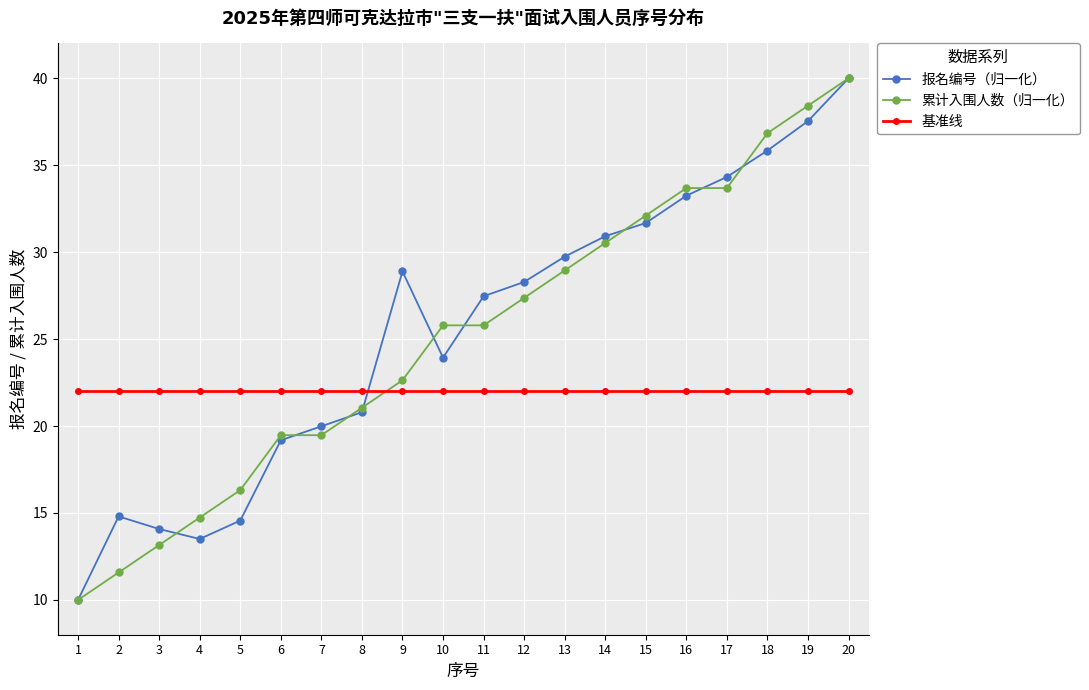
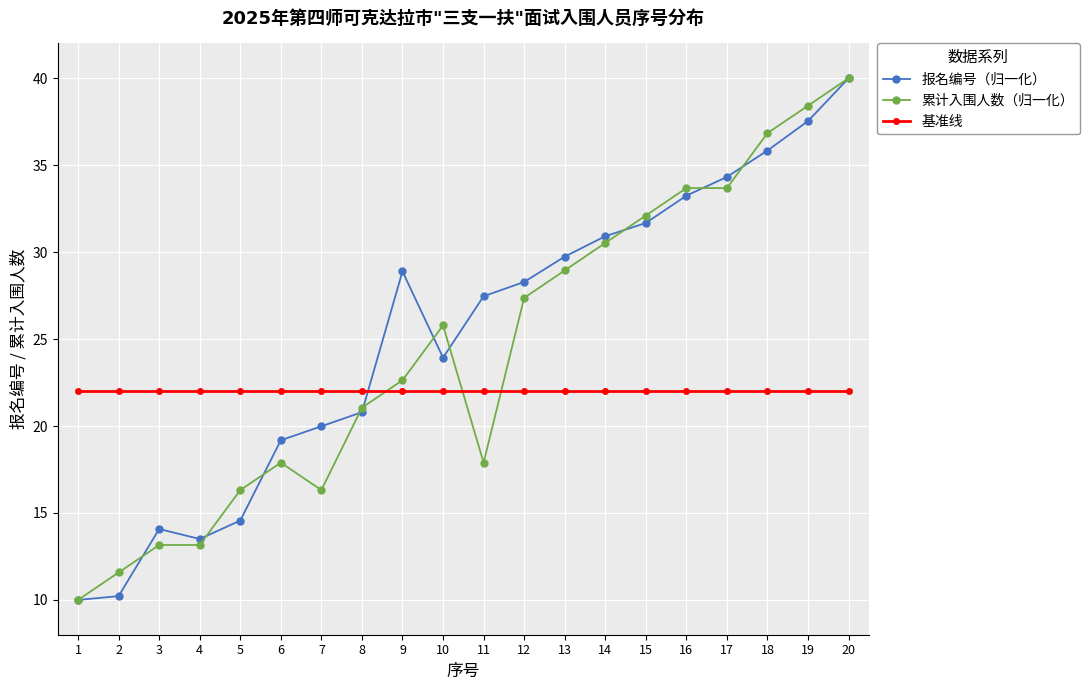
  {
    "报名编号（归一化）": {
-     "2": 14.8,
+     "2": 10.2,
      "3": 14.1,
      "4": 13.5,
      "5": 14.6,
      "6": 19.2,
      "7": 20.0,
      "8": 20.8,
      "9": 28.9,
      "10": 23.9,
      "11": 27.5,
      "12": 28.3,
      "13": 29.7,
      "14": 30.9,
      "15": 31.7,
      "16": 33.2,
      "17": 34.3,
      "18": 35.8,
      "19": 37.5
    },
    "累计入围人数（归一化）": {
      "2": 11.6,
      "3": 13.2,
-     "4": 14.7,
+     "4": 13.2,
      "5": 16.3,
-     "6": 19.5,
-     "7": 19.5,
+     "6": 17.9,
+     "7": 16.3,
      "8": 21.1,
      "9": 22.6,
      "10": 25.8,
-     "11": 25.8,
+     "11": 17.9,
      "12": 27.4,
      "13": 28.9,
      "14": 30.5,
      "15": 32.1,
      "16": 33.7,
      "17": 33.7,
      "18": 36.8,
      "19": 38.4
    },
    "基准线": {
      "1": 22.0,
      "2": 22.0,
      "3": 22.0,
      "4": 22.0,
      "5": 22.0,
      "6": 22.0,
      "7": 22.0,
      "8": 22.0,
      "9": 22.0,
      "10": 22.0,
      "11": 22.0,
      "12": 22.0,
      "13": 22.0,
      "14": 22.0,
      "15": 22.0,
      "16": 22.0,
      "17": 22.0,
      "18": 22.0,
      "19": 22.0,
      "20": 22.0
    }
  }
